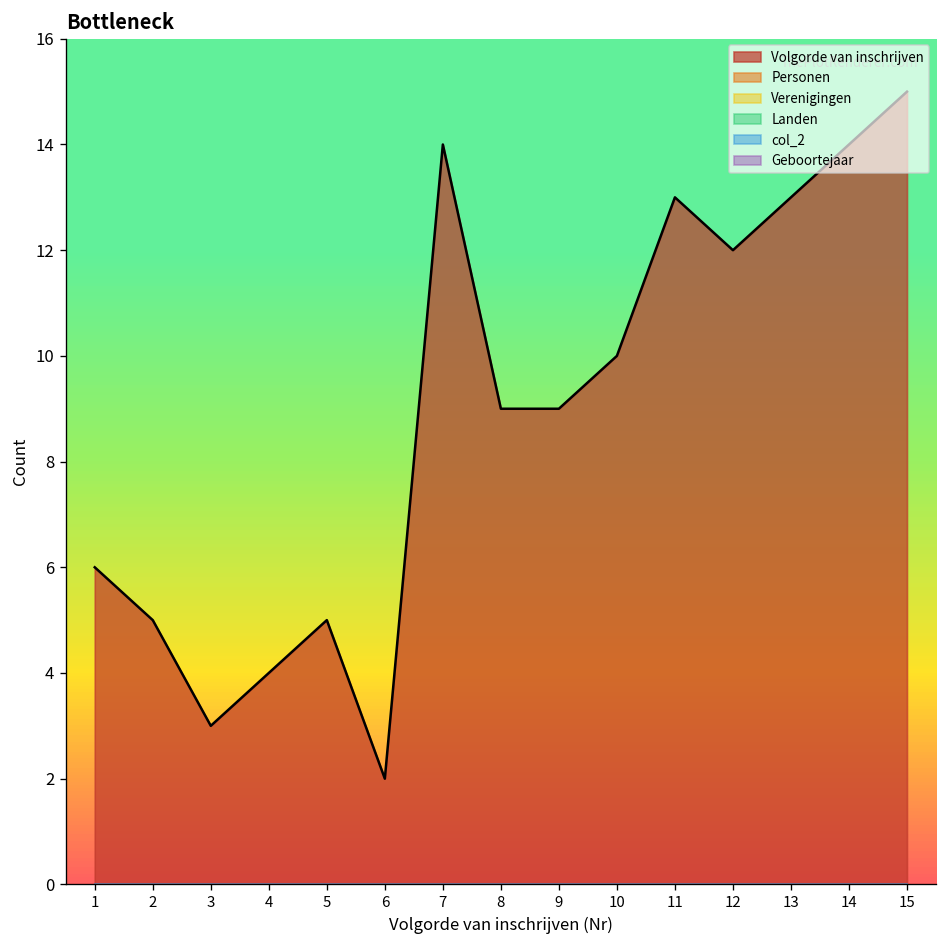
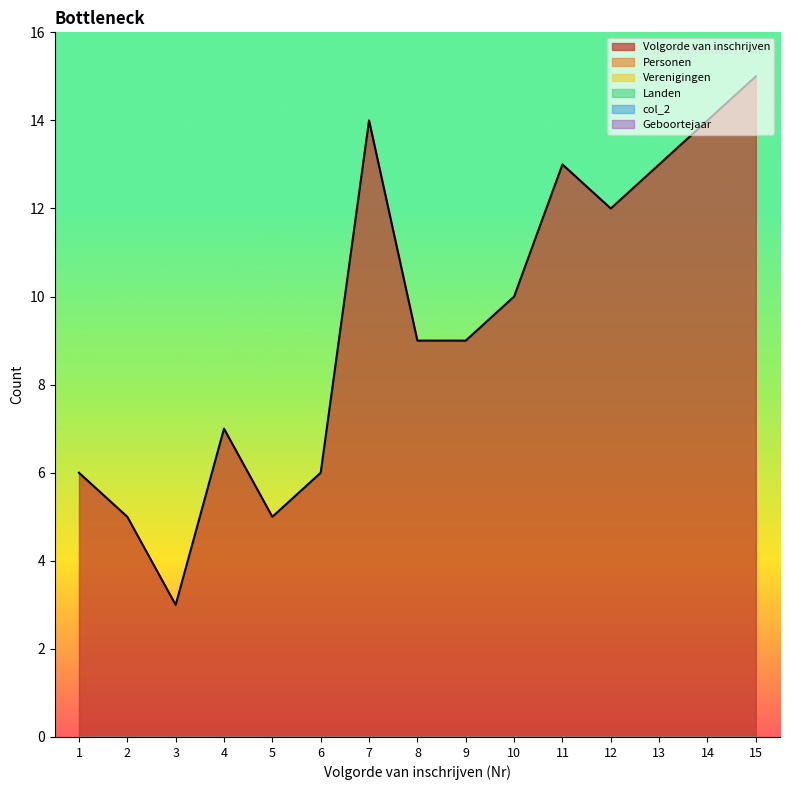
  {
    "Volgorde van inschrijven": {
      "1": 6,
      "2": 5,
      "3": 3,
-     "4": 4,
+     "4": 7,
      "5": 5,
-     "6": 2,
+     "6": 6,
      "7": 14,
      "8": 9,
      "9": 9,
      "10": 10,
      "11": 13,
      "12": 12,
      "13": 13
    },
    "Geboortejaar": {
      "1": 0,
      "2": 0,
      "3": 0,
      "4": 0,
      "5": 0,
      "6": 0,
      "7": 0,
      "8": 0,
      "9": 0,
      "10": 0,
      "11": 0,
      "12": 0,
      "13": 0,
      "14": 0,
      "15": 0
    }
  }
